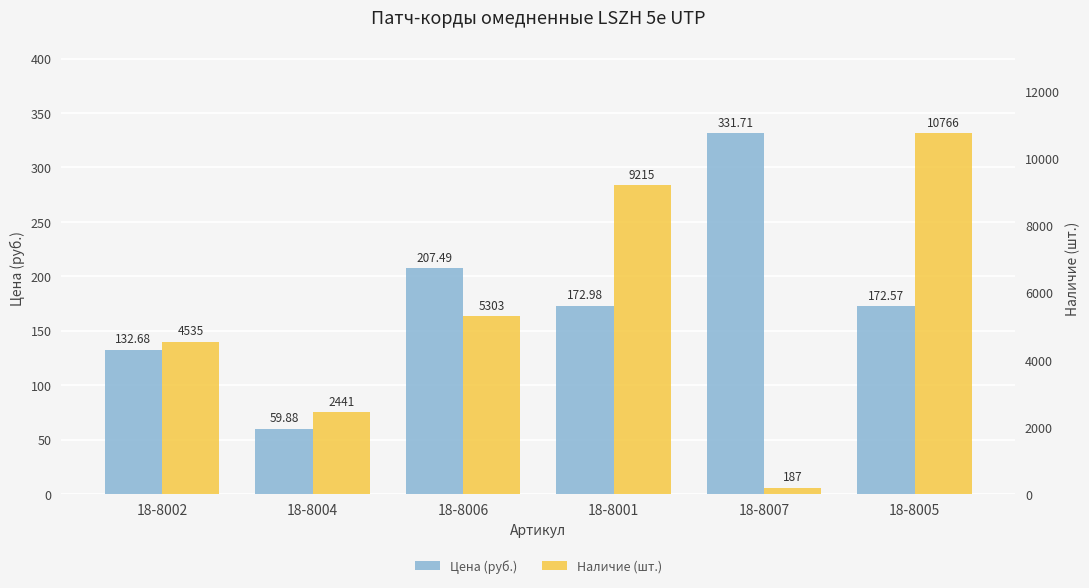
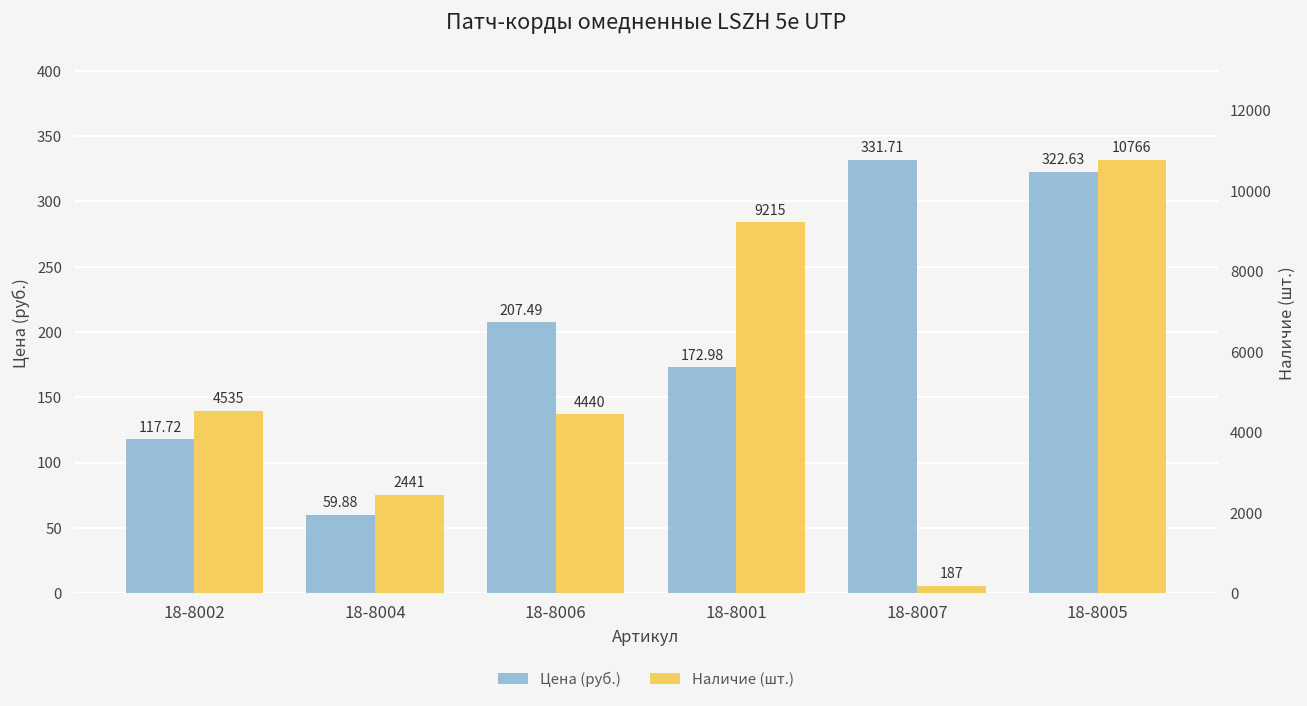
  {
    "Цена (руб.)": {
-     "18-8002": 132.68,
+     "18-8002": 117.72,
      "18-8004": 59.88,
      "18-8006": 207.49,
      "18-8001": 172.98,
      "18-8007": 331.71,
-     "18-8005": 172.57
+     "18-8005": 322.63
    },
    "Наличие (шт.)": {
      "18-8002": 4535,
      "18-8004": 2441,
-     "18-8006": 5303,
+     "18-8006": 4440,
      "18-8001": 9215,
      "18-8007": 187,
      "18-8005": 10766
    }
  }
